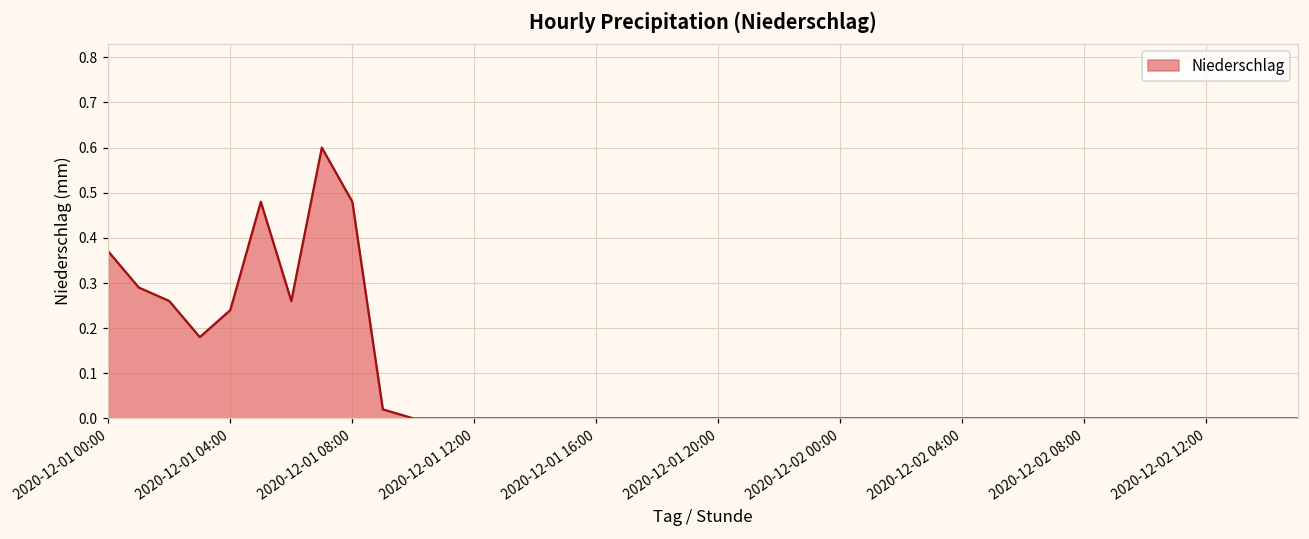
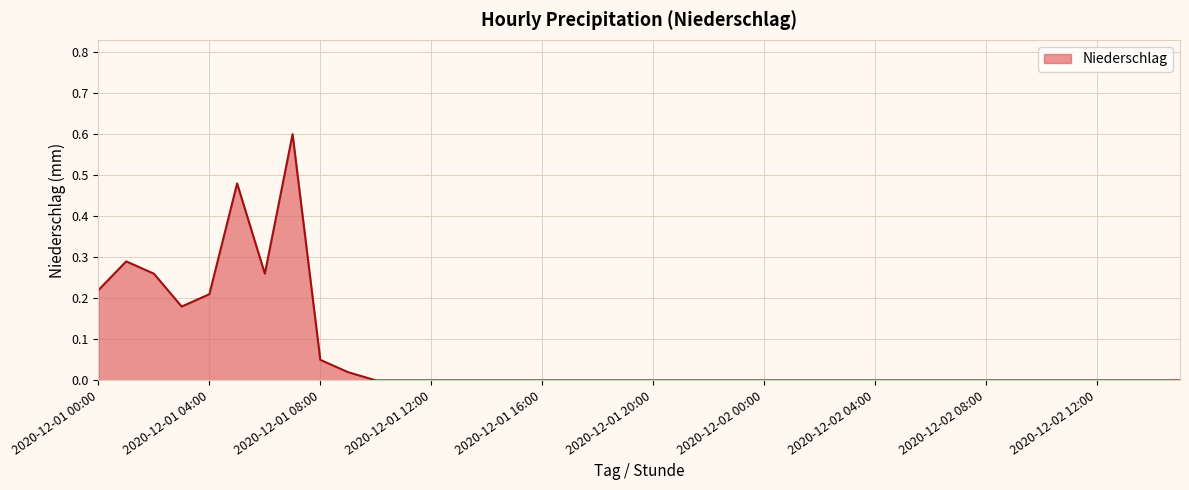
  {
-   "2020-12-01 00:00": 0.37,
-   "2020-12-01 04:00": 0.24,
-   "2020-12-01 08:00": 0.48,
+   "2020-12-01 00:00": 0.22,
+   "2020-12-01 04:00": 0.21,
+   "2020-12-01 08:00": 0.05,
    "2020-12-01 12:00": 0.00,
    "2020-12-01 16:00": 0.00,
    "2020-12-01 20:00": 0.00,
    "2020-12-02 00:00": 0.00,
    "2020-12-02 04:00": 0.00,
    "2020-12-02 08:00": 0.00,
    "2020-12-02 12:00": 0.00
  }
